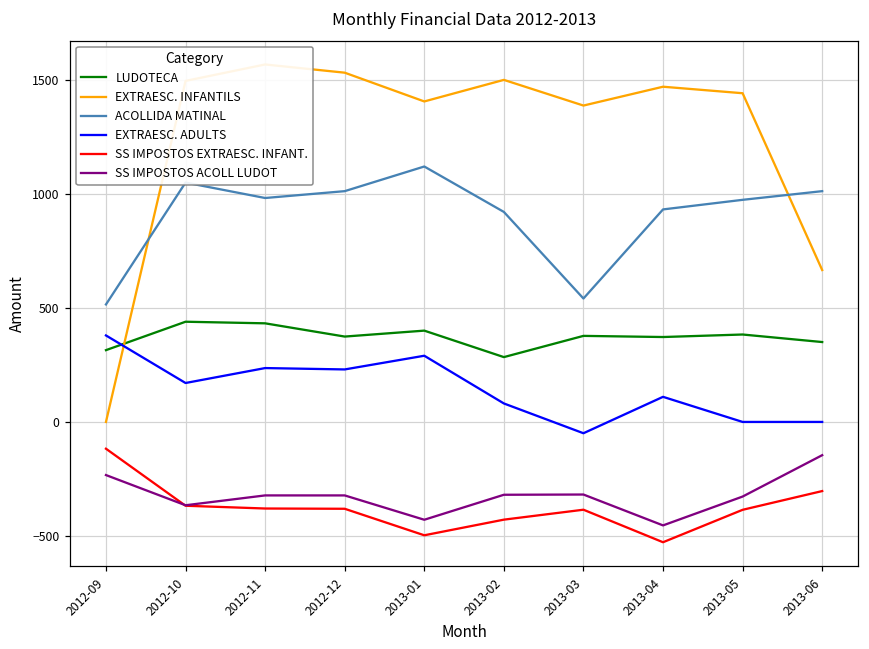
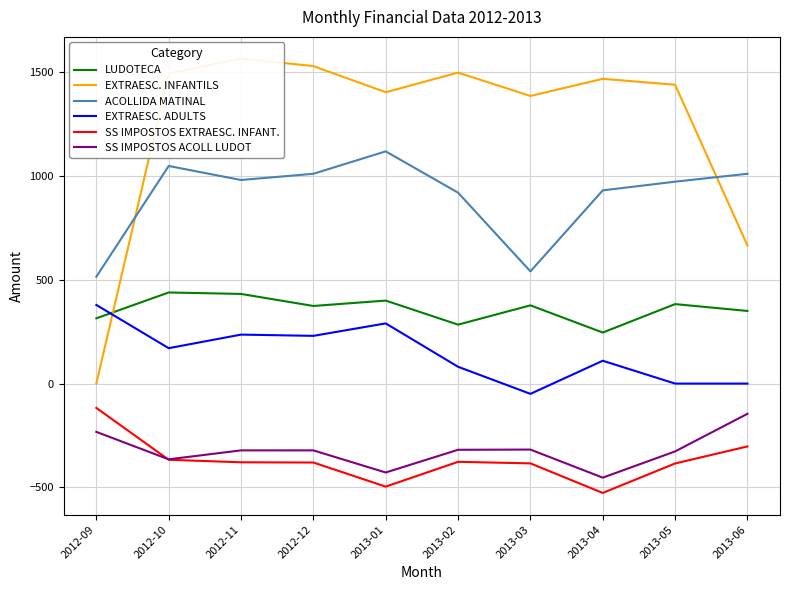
  {
    "LUDOTECA": {
      "2012-09": 310,
      "2012-10": 440,
      "2012-11": 430,
      "2012-12": 370,
      "2013-01": 400,
      "2013-02": 280,
      "2013-03": 380,
-     "2013-04": 370,
+     "2013-04": 250,
      "2013-05": 380,
      "2013-06": 350
    },
    "EXTRAESC. INFANTILS": {
      "2012-09": 0,
      "2012-12": 1530,
      "2013-01": 1400,
      "2013-02": 1500,
      "2013-03": 1390,
      "2013-04": 1470,
      "2013-05": 1440,
      "2013-06": 670
    },
    "ACOLLIDA MATINAL": {
      "2012-09": 510,
      "2012-10": 1050,
      "2012-11": 980,
      "2012-12": 1010,
      "2013-01": 1120,
      "2013-02": 920,
      "2013-03": 540,
      "2013-04": 930,
      "2013-05": 970,
      "2013-06": 1010
    },
    "EXTRAESC. ADULTS": {
      "2012-09": 380,
      "2012-10": 170,
      "2012-11": 240,
      "2012-12": 230,
      "2013-01": 290,
      "2013-02": 80,
      "2013-03": -50,
      "2013-04": 110,
      "2013-05": 0,
      "2013-06": 0
    },
    "SS IMPOSTOS EXTRAESC. INFANT.": {
      "2012-09": -120,
      "2012-11": -380,
      "2012-12": -380,
      "2013-01": -500,
-     "2013-02": -430,
+     "2013-02": -380,
      "2013-03": -380,
      "2013-04": -530,
      "2013-05": -380,
      "2013-06": -300
    },
    "SS IMPOSTOS ACOLL LUDOT": {
      "2012-09": -230,
      "2012-11": -320,
      "2012-12": -320,
      "2013-01": -430,
      "2013-02": -320,
      "2013-03": -320,
      "2013-04": -450,
      "2013-05": -330,
      "2013-06": -150
    }
  }
